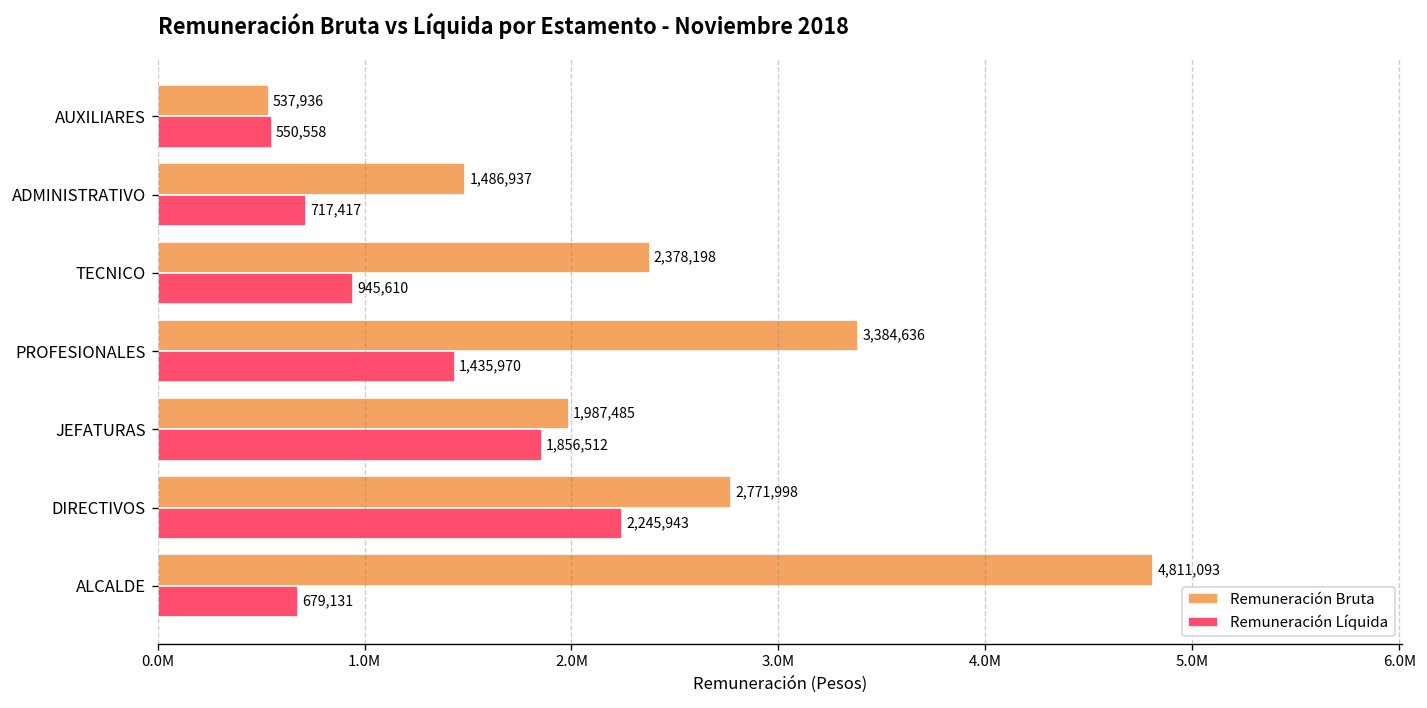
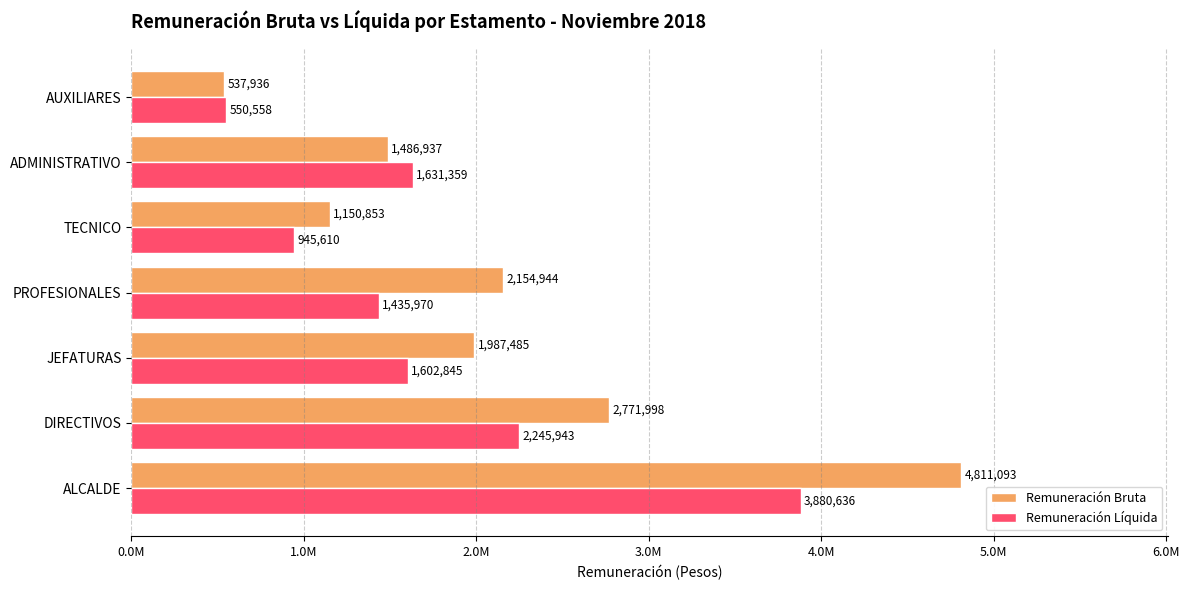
  {
    "Remuneración Bruta": {
      "AUXILIARES": "537,936",
      "ADMINISTRATIVO": "1,486,937",
-     "TECNICO": "2,378,198",
-     "PROFESIONALES": "3,384,636",
+     "TECNICO": "1,150,853",
+     "PROFESIONALES": "2,154,944",
      "JEFATURAS": "1,987,485",
      "DIRECTIVOS": "2,771,998",
      "ALCALDE": "4,811,093"
    },
    "Remuneración Líquida": {
      "AUXILIARES": "550,558",
-     "ADMINISTRATIVO": "717,417",
+     "ADMINISTRATIVO": "1,631,359",
      "TECNICO": "945,610",
      "PROFESIONALES": "1,435,970",
-     "JEFATURAS": "1,856,512",
+     "JEFATURAS": "1,602,845",
      "DIRECTIVOS": "2,245,943",
-     "ALCALDE": "679,131"
+     "ALCALDE": "3,880,636"
    }
  }
